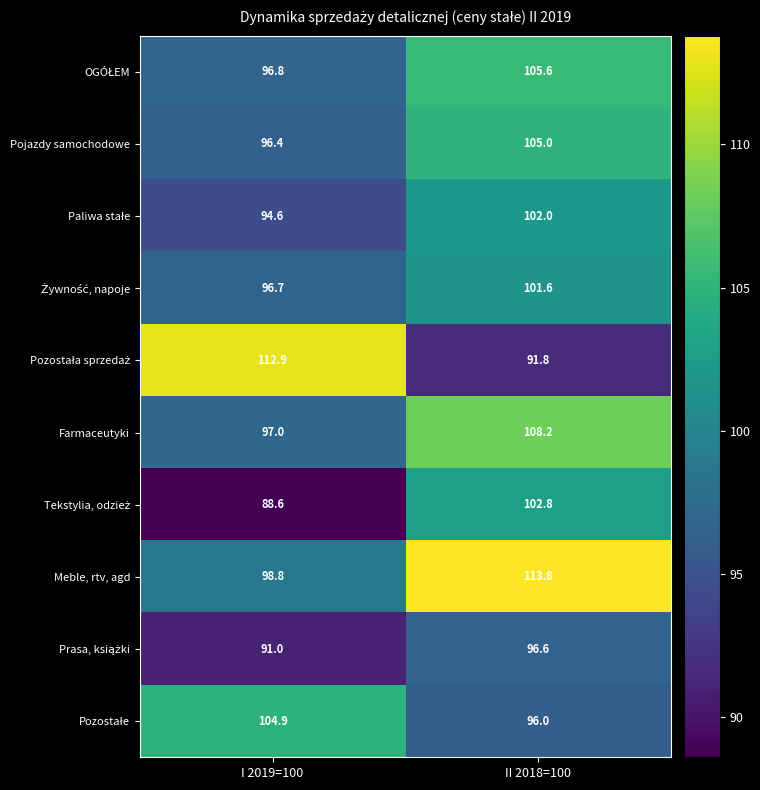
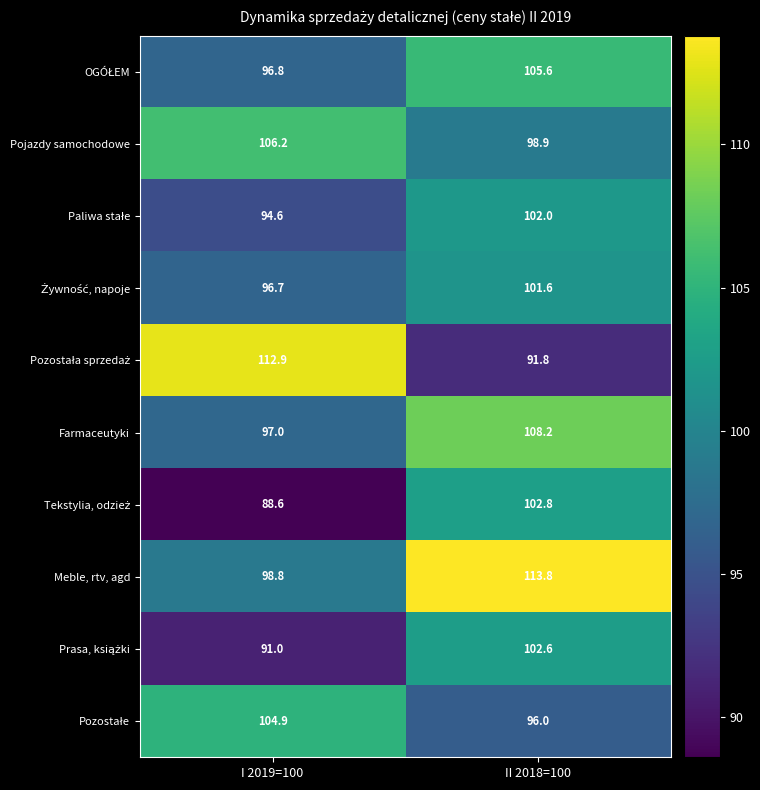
  {
    "OGÓŁEM": {
      "I 2019=100": 96.8,
      "II 2018=100": 105.6
    },
    "Pojazdy samochodowe": {
-     "I 2019=100": 96.4,
-     "II 2018=100": 105.0
+     "I 2019=100": 106.2,
+     "II 2018=100": 98.9
    },
    "Paliwa stałe": {
      "I 2019=100": 94.6,
      "II 2018=100": 102.0
    },
    "Żywność, napoje": {
      "I 2019=100": 96.7,
      "II 2018=100": 101.6
    },
    "Pozostała sprzedaż": {
      "I 2019=100": 112.9,
      "II 2018=100": 91.8
    },
    "Farmaceutyki": {
      "I 2019=100": 97.0,
      "II 2018=100": 108.2
    },
    "Tekstylia, odzież": {
      "I 2019=100": 88.6,
      "II 2018=100": 102.8
    },
    "Meble, rtv, agd": {
      "I 2019=100": 98.8,
      "II 2018=100": 113.8
    },
    "Prasa, książki": {
      "I 2019=100": 91.0,
-     "II 2018=100": 96.6
+     "II 2018=100": 102.6
    },
    "Pozostałe": {
      "I 2019=100": 104.9,
      "II 2018=100": 96.0
    }
  }
